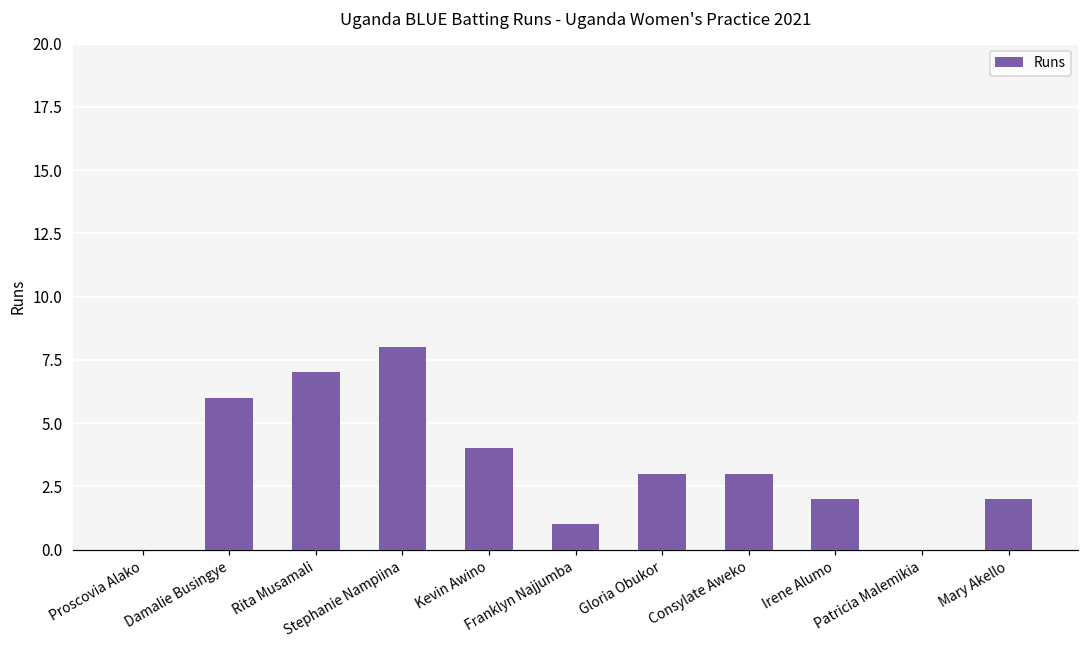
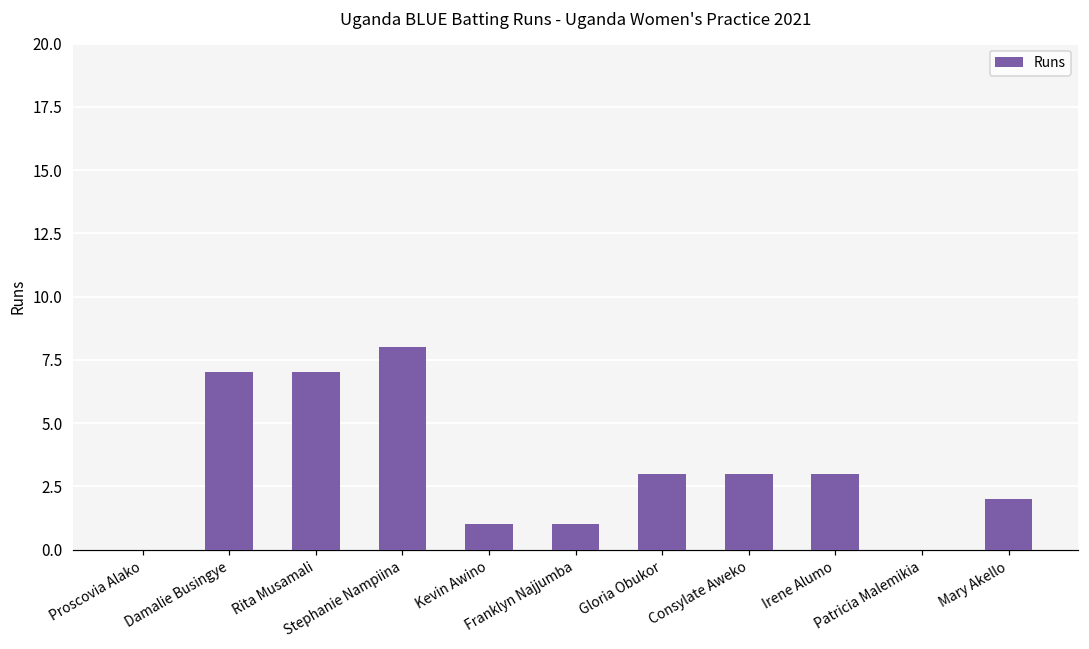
  {
    "Proscovia Alako": 0,
-   "Damalie Busingye": 6,
+   "Damalie Busingye": 7,
    "Rita Musamali": 7,
    "Stephanie Nampiina": 8,
-   "Kevin Awino": 4,
+   "Kevin Awino": 1,
    "Franklyn Najjumba": 1,
    "Gloria Obukor": 3,
    "Consylate Aweko": 3,
-   "Irene Alumo": 2,
+   "Irene Alumo": 3,
    "Patricia Malemikia": 0,
    "Mary Akello": 2
  }
